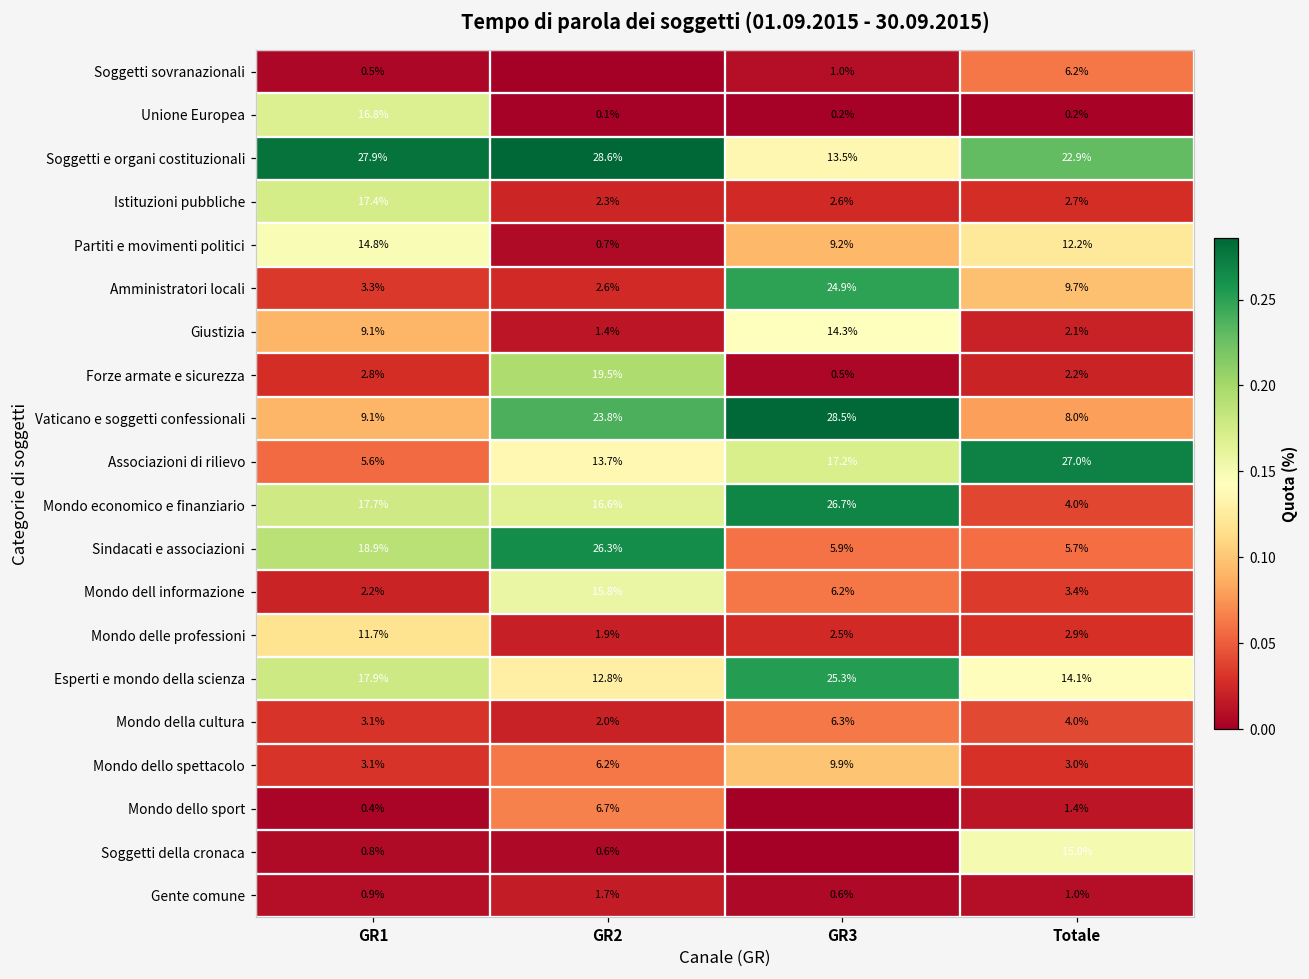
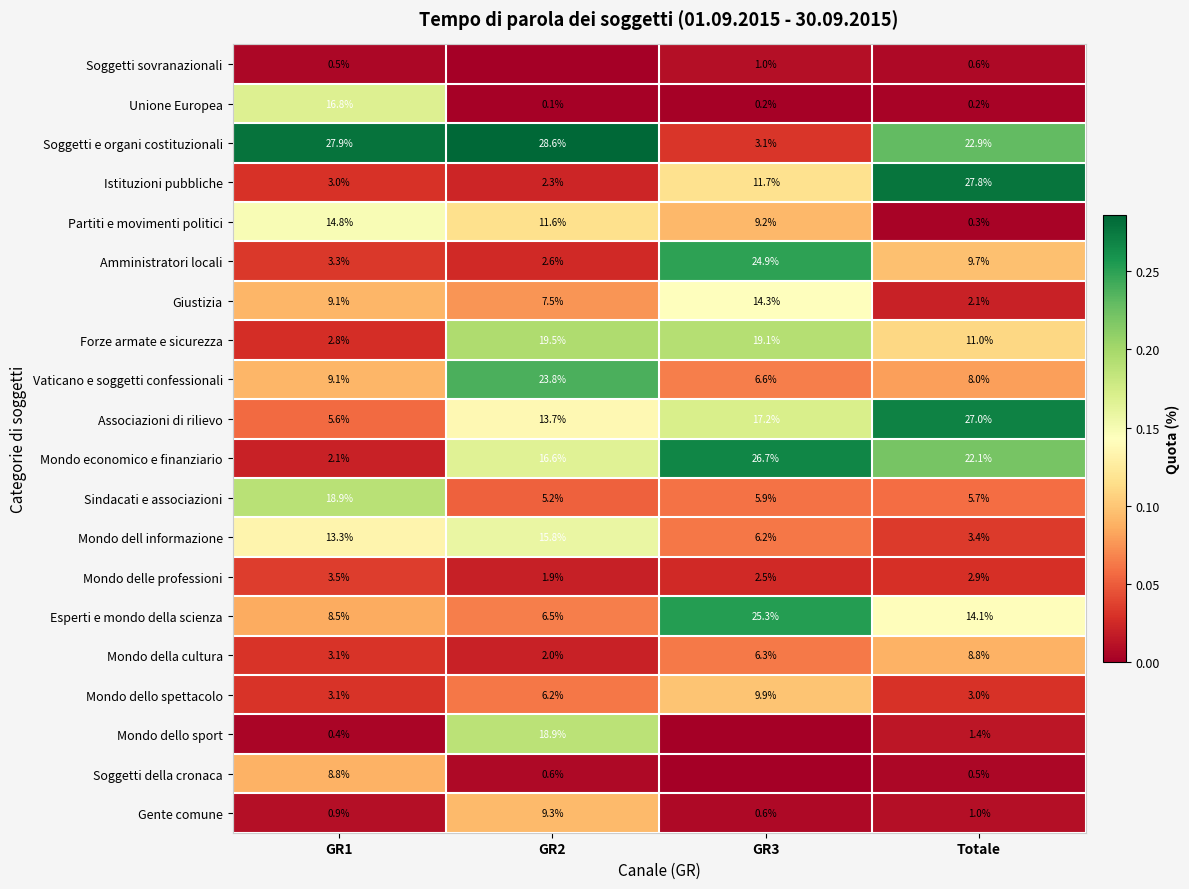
  {
    "Soggetti sovranazionali": {
      "GR1": "0.5%",
      "GR3": "1.0%",
-     "Totale": "6.2%"
+     "Totale": "0.6%"
    },
    "Unione Europea": {
      "GR1": "16.8%",
      "GR2": "0.1%",
      "GR3": "0.2%",
      "Totale": "0.2%"
    },
    "Soggetti e organi costituzionali": {
      "GR1": "27.9%",
      "GR2": "28.6%",
-     "GR3": "13.5%",
+     "GR3": "3.1%",
      "Totale": "22.9%"
    },
    "Istituzioni pubbliche": {
-     "GR1": "17.4%",
+     "GR1": "3.0%",
      "GR2": "2.3%",
-     "GR3": "2.6%",
-     "Totale": "2.7%"
+     "GR3": "11.7%",
+     "Totale": "27.8%"
    },
    "Partiti e movimenti politici": {
      "GR1": "14.8%",
-     "GR2": "0.7%",
+     "GR2": "11.6%",
      "GR3": "9.2%",
-     "Totale": "12.2%"
+     "Totale": "0.3%"
    },
    "Amministratori locali": {
      "GR1": "3.3%",
      "GR2": "2.6%",
      "GR3": "24.9%",
      "Totale": "9.7%"
    },
    "Giustizia": {
      "GR1": "9.1%",
-     "GR2": "1.4%",
+     "GR2": "7.5%",
      "GR3": "14.3%",
      "Totale": "2.1%"
    },
    "Forze armate e sicurezza": {
      "GR1": "2.8%",
      "GR2": "19.5%",
-     "GR3": "0.5%",
-     "Totale": "2.2%"
+     "GR3": "19.1%",
+     "Totale": "11.0%"
    },
    "Vaticano e soggetti confessionali": {
      "GR1": "9.1%",
      "GR2": "23.8%",
-     "GR3": "28.5%",
+     "GR3": "6.6%",
      "Totale": "8.0%"
    },
    "Associazioni di rilievo": {
      "GR1": "5.6%",
      "GR2": "13.7%",
      "GR3": "17.2%",
      "Totale": "27.0%"
    },
    "Mondo economico e finanziario": {
-     "GR1": "17.7%",
+     "GR1": "2.1%",
      "GR2": "16.6%",
      "GR3": "26.7%",
-     "Totale": "4.0%"
+     "Totale": "22.1%"
    },
    "Sindacati e associazioni": {
      "GR1": "18.9%",
-     "GR2": "26.3%",
+     "GR2": "5.2%",
      "GR3": "5.9%",
      "Totale": "5.7%"
    },
    "Mondo dell informazione": {
-     "GR1": "2.2%",
+     "GR1": "13.3%",
      "GR2": "15.8%",
      "GR3": "6.2%",
      "Totale": "3.4%"
    },
    "Mondo delle professioni": {
-     "GR1": "11.7%",
+     "GR1": "3.5%",
      "GR2": "1.9%",
      "GR3": "2.5%",
      "Totale": "2.9%"
    },
    "Esperti e mondo della scienza": {
-     "GR1": "17.9%",
-     "GR2": "12.8%",
+     "GR1": "8.5%",
+     "GR2": "6.5%",
      "GR3": "25.3%",
      "Totale": "14.1%"
    },
    "Mondo della cultura": {
      "GR1": "3.1%",
      "GR2": "2.0%",
      "GR3": "6.3%",
-     "Totale": "4.0%"
+     "Totale": "8.8%"
    },
    "Mondo dello spettacolo": {
      "GR1": "3.1%",
      "GR2": "6.2%",
      "GR3": "9.9%",
      "Totale": "3.0%"
    },
    "Mondo dello sport": {
      "GR1": "0.4%",
-     "GR2": "6.7%",
+     "GR2": "18.9%",
      "Totale": "1.4%"
    },
    "Soggetti della cronaca": {
-     "GR1": "0.8%",
+     "GR1": "8.8%",
      "GR2": "0.6%",
-     "Totale": "15.0%"
+     "Totale": "0.5%"
    },
    "Gente comune": {
      "GR1": "0.9%",
-     "GR2": "1.7%",
+     "GR2": "9.3%",
      "GR3": "0.6%",
      "Totale": "1.0%"
    }
  }
